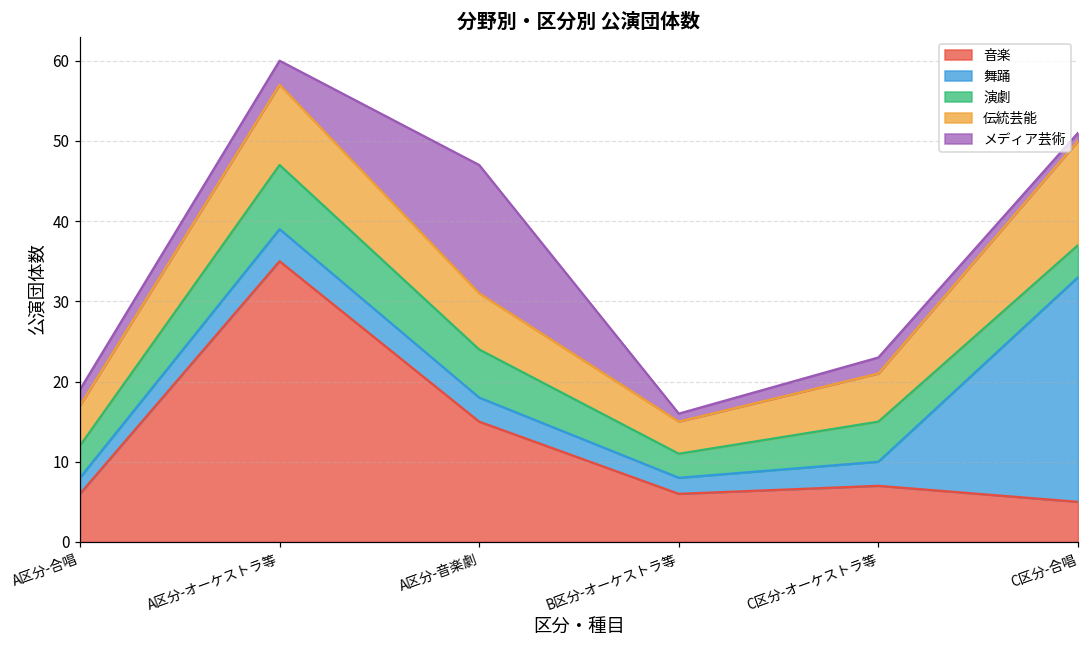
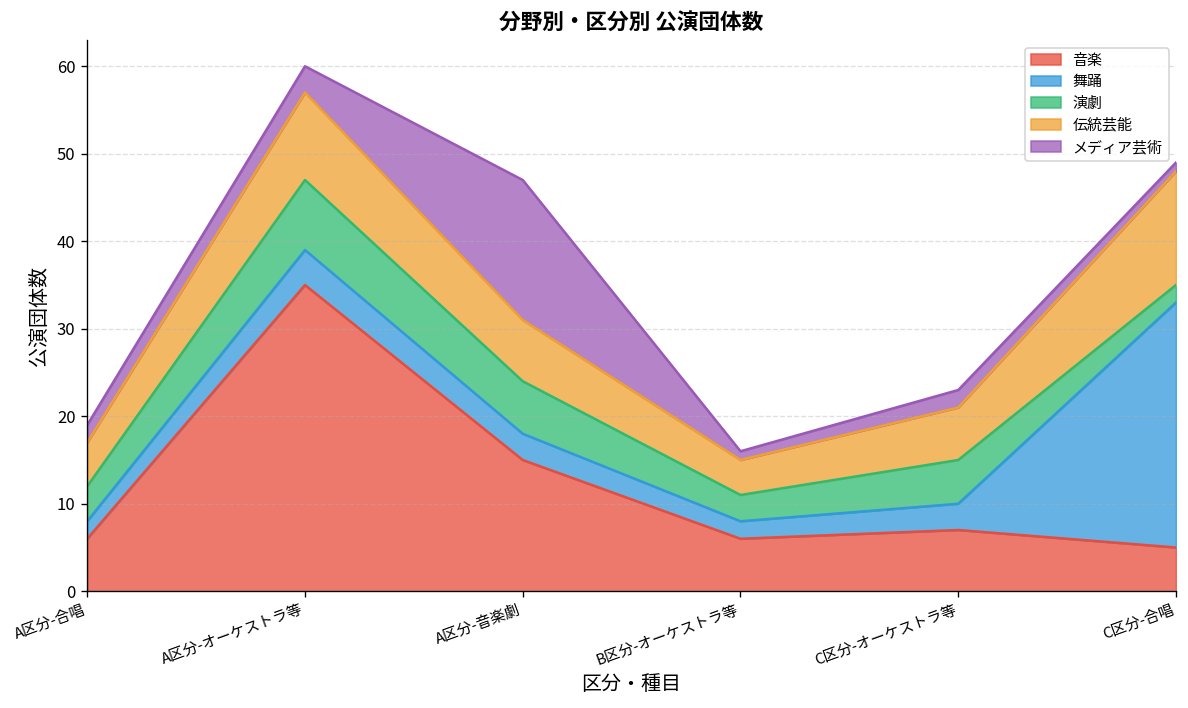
  {
    "音楽": {
      "A区分-合唱": 6,
      "A区分-オーケストラ等": 35,
      "A区分-音楽劇": 15,
      "B区分-オーケストラ等": 6,
      "C区分-オーケストラ等": 7,
      "C区分-合唱": 5
    },
    "舞踊": {
      "A区分-合唱": 2,
      "A区分-オーケストラ等": 4,
      "A区分-音楽劇": 3,
      "B区分-オーケストラ等": 2,
      "C区分-オーケストラ等": 3,
      "C区分-合唱": 28
    },
    "演劇": {
      "A区分-合唱": 4,
      "A区分-オーケストラ等": 8,
      "A区分-音楽劇": 6,
      "B区分-オーケストラ等": 3,
      "C区分-オーケストラ等": 5,
-     "C区分-合唱": 4
+     "C区分-合唱": 2
    },
    "伝統芸能": {
      "A区分-合唱": 5,
      "A区分-オーケストラ等": 10,
      "A区分-音楽劇": 7,
      "B区分-オーケストラ等": 4,
      "C区分-オーケストラ等": 6,
      "C区分-合唱": 13
    },
    "メディア芸術": {
      "A区分-合唱": 2,
      "A区分-オーケストラ等": 3,
      "A区分-音楽劇": 16,
      "B区分-オーケストラ等": 1,
      "C区分-オーケストラ等": 2,
      "C区分-合唱": 1
    }
  }
